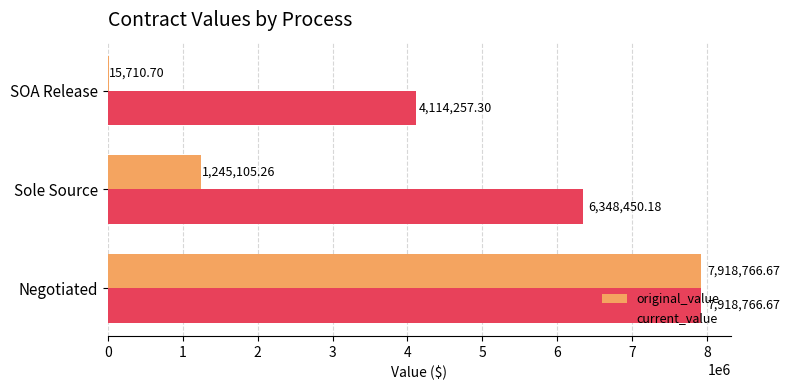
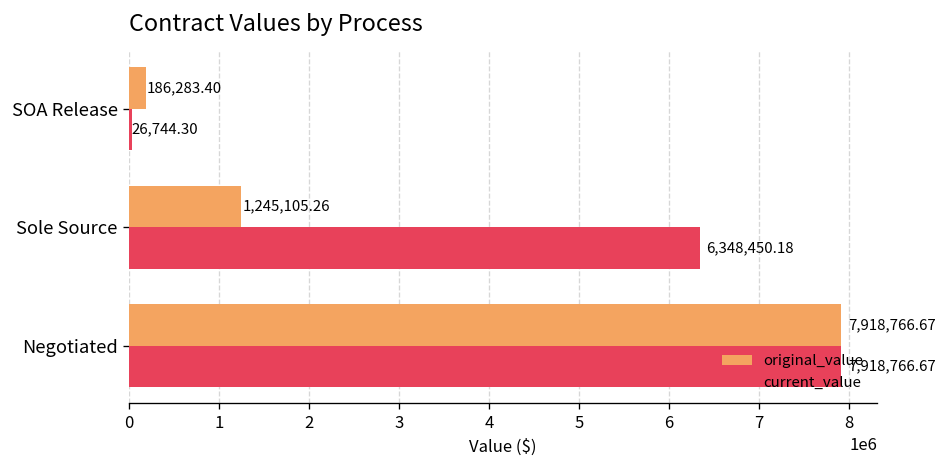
  {
    "original_value": {
-     "SOA Release": "15,710.70",
+     "SOA Release": "186,283.40",
      "Sole Source": "1,245,105.26",
      "Negotiated": "7,918,766.67"
    },
    "current_value": {
-     "SOA Release": "4,114,257.30",
+     "SOA Release": "26,744.30",
      "Sole Source": "6,348,450.18",
      "Negotiated": "7,918,766.67"
    }
  }
